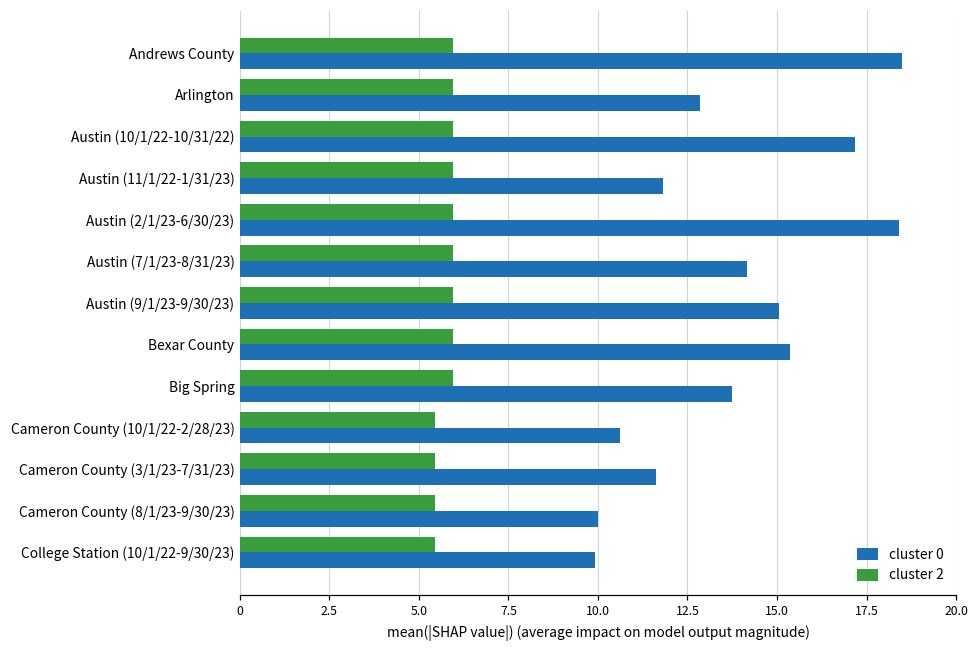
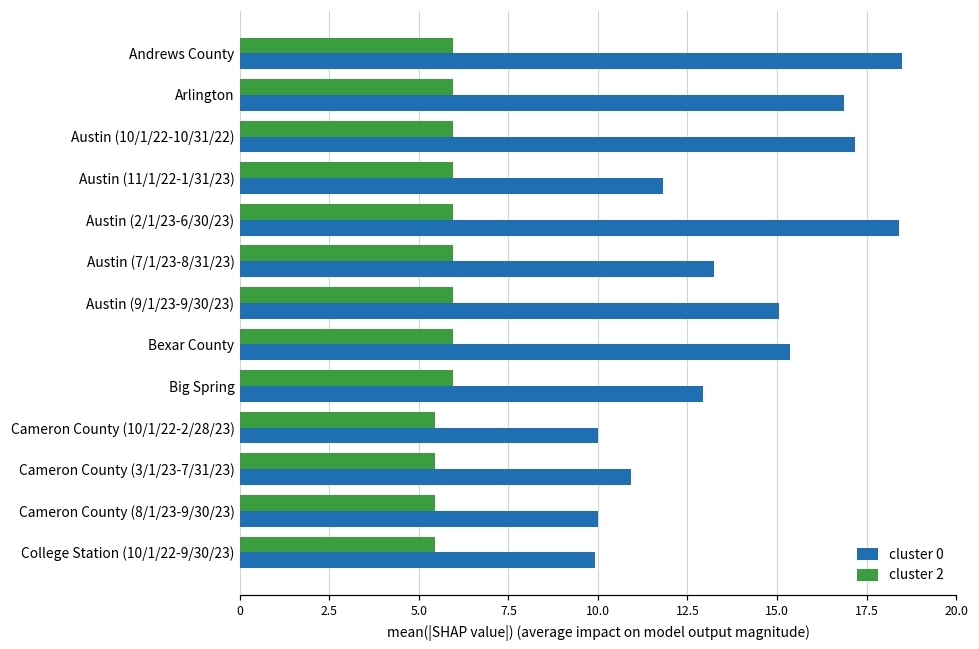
  {
    "cluster 0": {
      "Andrews County": 18.5,
-     "Arlington": 12.8,
+     "Arlington": 16.9,
      "Austin (10/1/22-10/31/22)": 17.2,
      "Austin (11/1/22-1/31/23)": 11.8,
      "Austin (2/1/23-6/30/23)": 18.4,
-     "Austin (7/1/23-8/31/23)": 14.2,
+     "Austin (7/1/23-8/31/23)": 13.2,
      "Austin (9/1/23-9/30/23)": 15.1,
      "Bexar County": 15.4,
-     "Big Spring": 13.7,
-     "Cameron County (10/1/22-2/28/23)": 10.6,
-     "Cameron County (3/1/23-7/31/23)": 11.6,
+     "Big Spring": 12.9,
+     "Cameron County (10/1/22-2/28/23)": 10.0,
+     "Cameron County (3/1/23-7/31/23)": 10.9,
      "Cameron County (8/1/23-9/30/23)": 10.0,
      "College Station (10/1/22-9/30/23)": 9.9
    },
    "cluster 2": {
      "Andrews County": 6.0,
      "Arlington": 6.0,
      "Austin (10/1/22-10/31/22)": 6.0,
      "Austin (11/1/22-1/31/23)": 6.0,
      "Austin (2/1/23-6/30/23)": 6.0,
      "Austin (7/1/23-8/31/23)": 6.0,
      "Austin (9/1/23-9/30/23)": 6.0,
      "Bexar County": 6.0,
      "Big Spring": 6.0,
      "Cameron County (10/1/22-2/28/23)": 5.5,
      "Cameron County (3/1/23-7/31/23)": 5.5,
      "Cameron County (8/1/23-9/30/23)": 5.5,
      "College Station (10/1/22-9/30/23)": 5.5
    }
  }
